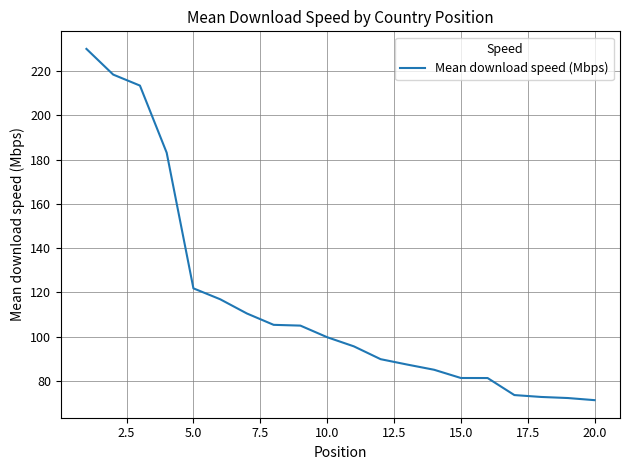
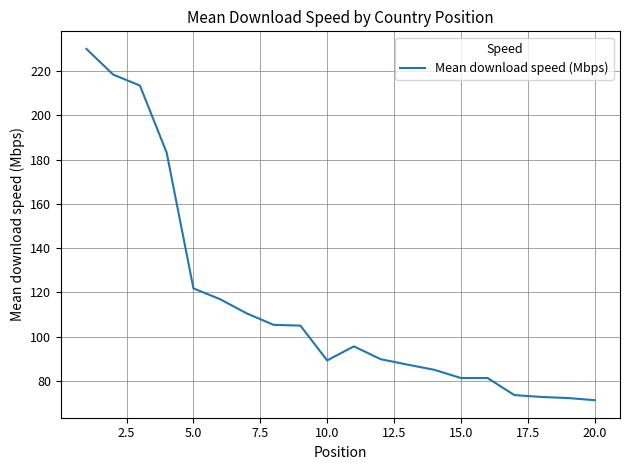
  {
    "5.0": 122,
-   "10.0": 100,
+   "10.0": 89,
    "15.0": 81,
    "20.0": 71
  }
